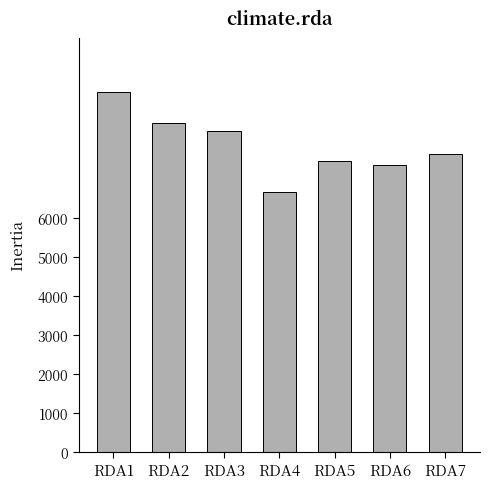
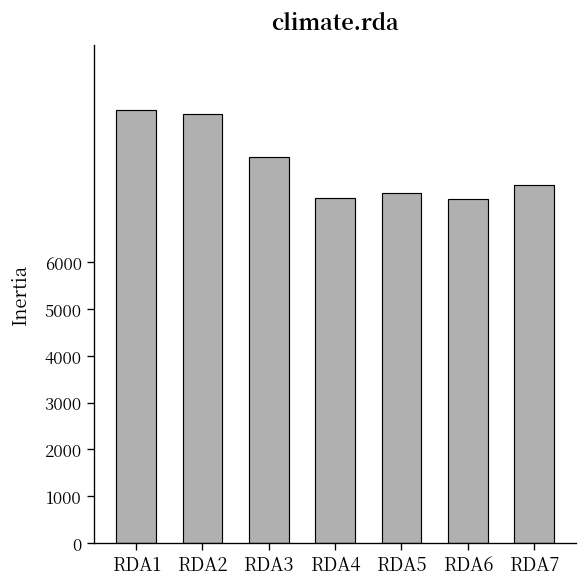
  {
    "RDA1": 9200,
-   "RDA2": 8500,
+   "RDA2": 9200,
    "RDA3": 8200,
-   "RDA4": 6700,
+   "RDA4": 7400,
    "RDA5": 7500,
    "RDA6": 7400,
    "RDA7": 7600
  }
